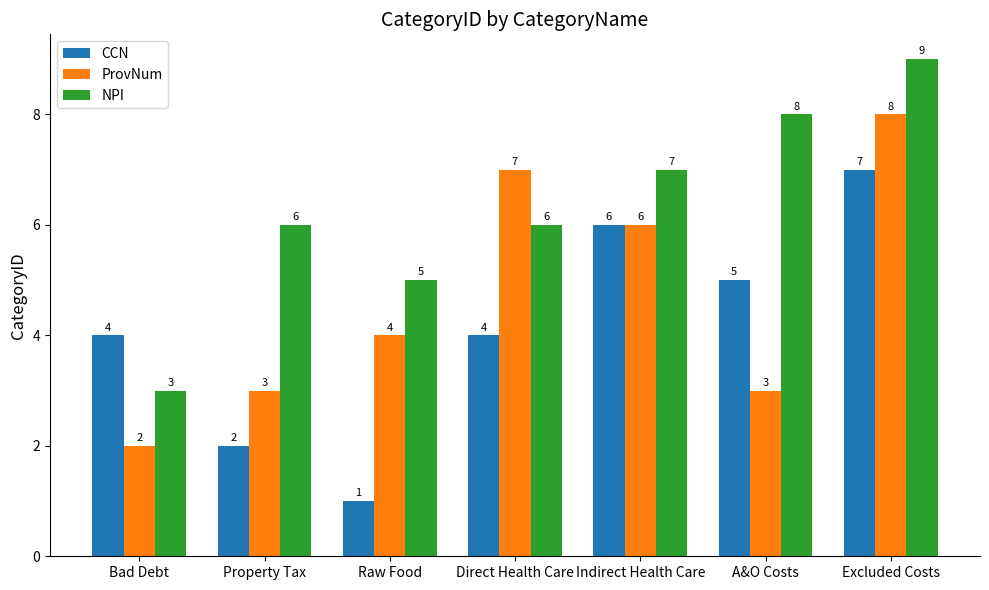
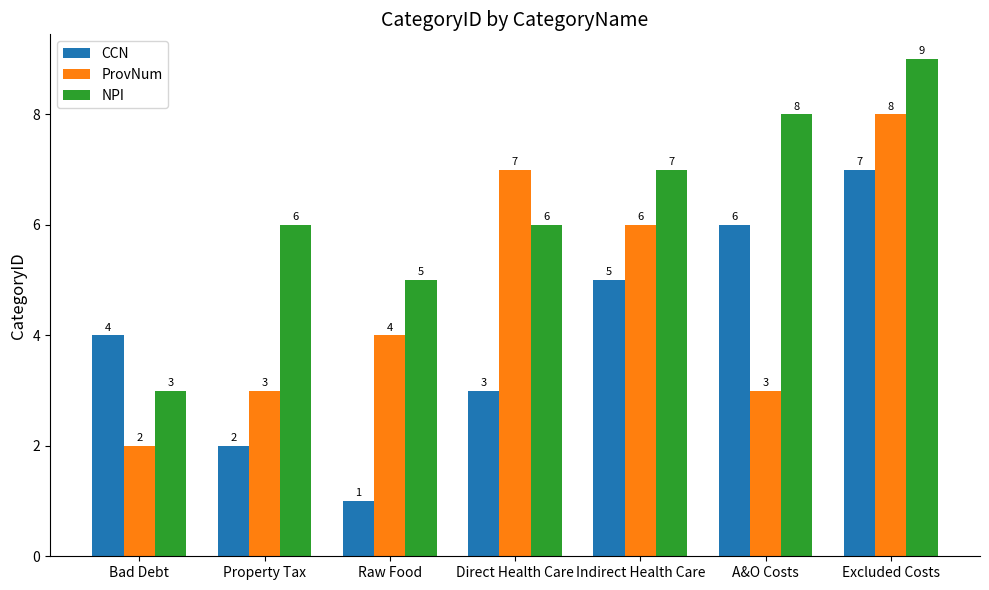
  {
    "CCN": {
      "Bad Debt": 4,
      "Property Tax": 2,
      "Raw Food": 1,
-     "Direct Health Care": 4,
-     "Indirect Health Care": 6,
-     "A&O Costs": 5,
+     "Direct Health Care": 3,
+     "Indirect Health Care": 5,
+     "A&O Costs": 6,
      "Excluded Costs": 7
    },
    "ProvNum": {
      "Bad Debt": 2,
      "Property Tax": 3,
      "Raw Food": 4,
      "Direct Health Care": 7,
      "Indirect Health Care": 6,
      "A&O Costs": 3,
      "Excluded Costs": 8
    },
    "NPI": {
      "Bad Debt": 3,
      "Property Tax": 6,
      "Raw Food": 5,
      "Direct Health Care": 6,
      "Indirect Health Care": 7,
      "A&O Costs": 8,
      "Excluded Costs": 9
    }
  }
